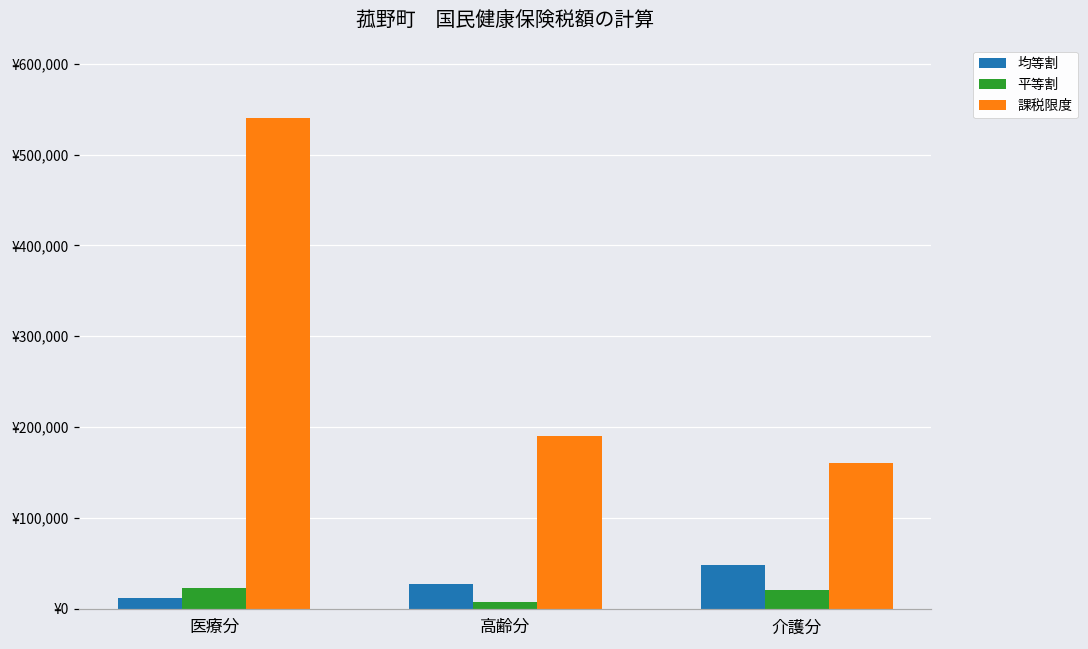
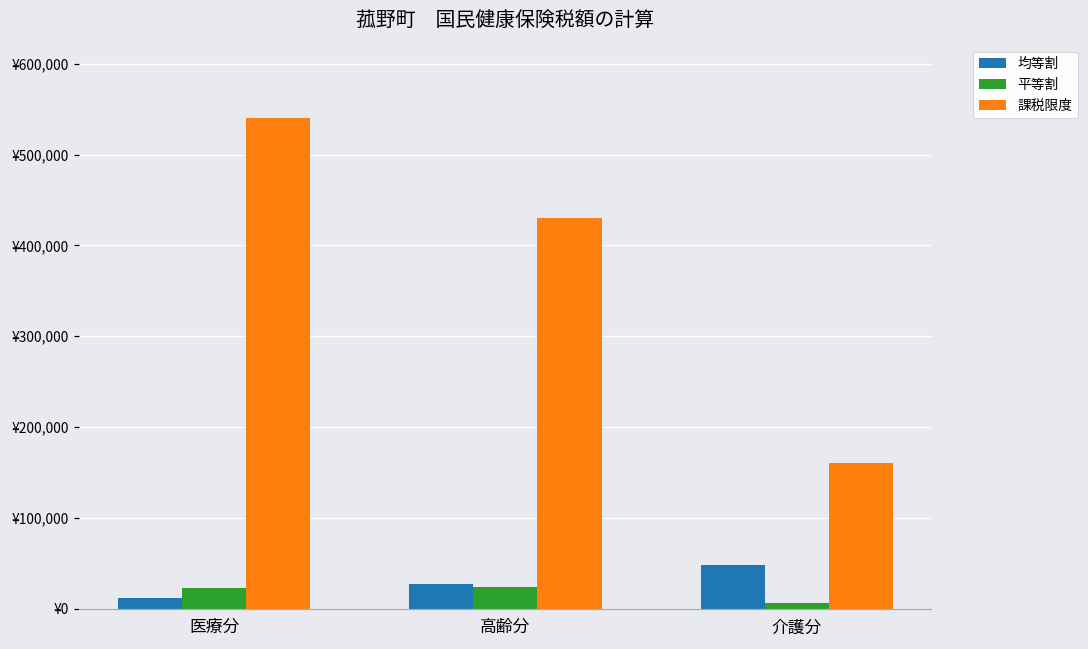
  {
    "均等割": {
      "医療分": "¥10,000",
      "高齢分": "¥30,000",
      "介護分": "¥50,000"
    },
    "平等割": {
      "医療分": "¥20,000",
-     "高齢分": "¥10,000",
-     "介護分": "¥20,000"
+     "高齢分": "¥20,000",
+     "介護分": "¥10,000"
    },
    "課税限度": {
      "医療分": "¥540,000",
-     "高齢分": "¥190,000",
+     "高齢分": "¥430,000",
      "介護分": "¥160,000"
    }
  }
